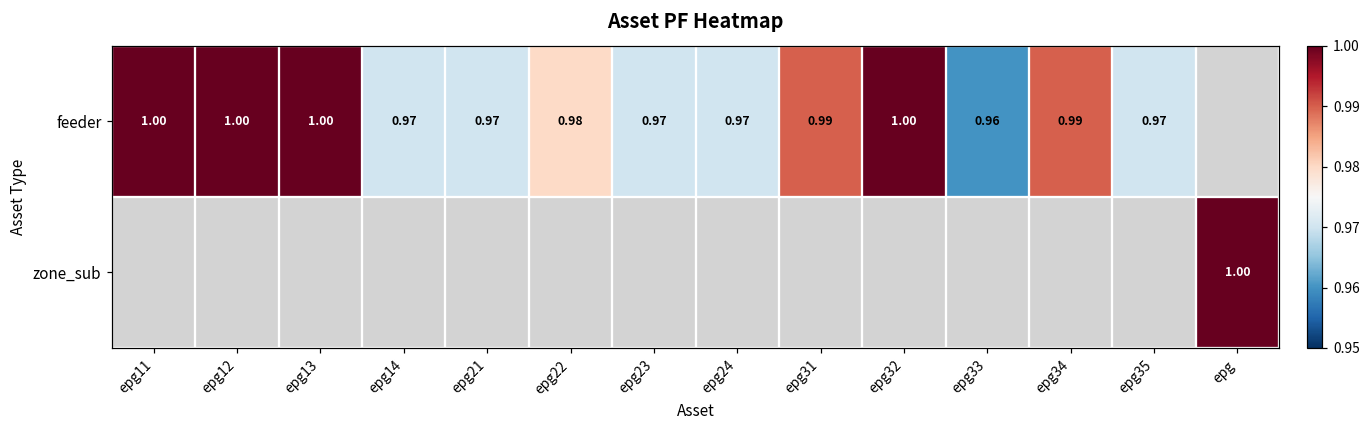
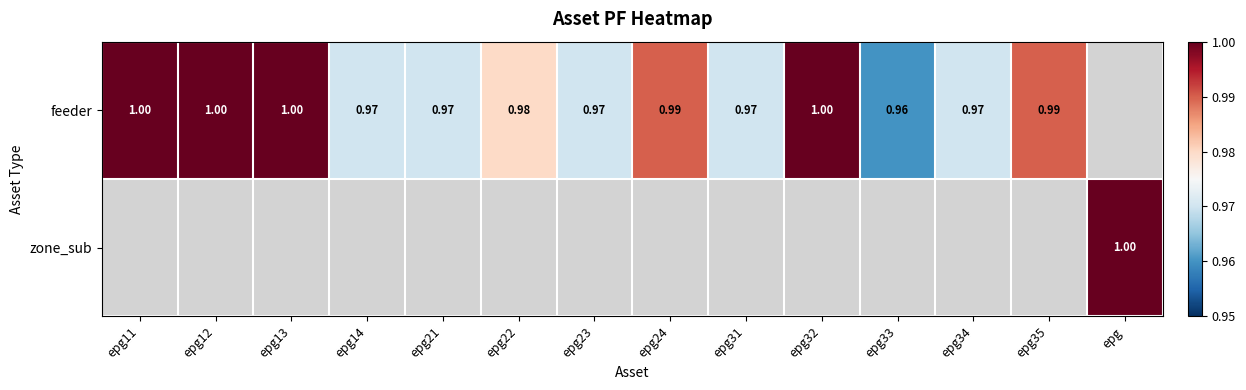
  {
    "feeder": {
      "epg11": 1.00,
      "epg12": 1.00,
      "epg13": 1.00,
      "epg14": 0.97,
      "epg21": 0.97,
      "epg22": 0.98,
      "epg23": 0.97,
-     "epg24": 0.97,
-     "epg31": 0.99,
+     "epg24": 0.99,
+     "epg31": 0.97,
      "epg32": 1.00,
      "epg33": 0.96,
-     "epg34": 0.99,
-     "epg35": 0.97
+     "epg34": 0.97,
+     "epg35": 0.99
    },
    "zone_sub": {
      "epg": 1.00
    }
  }
